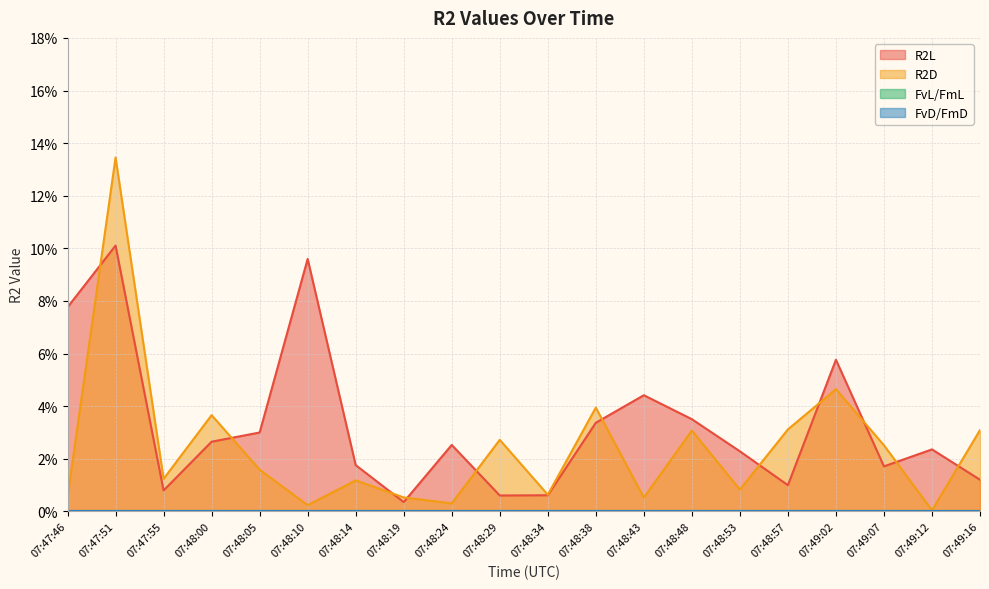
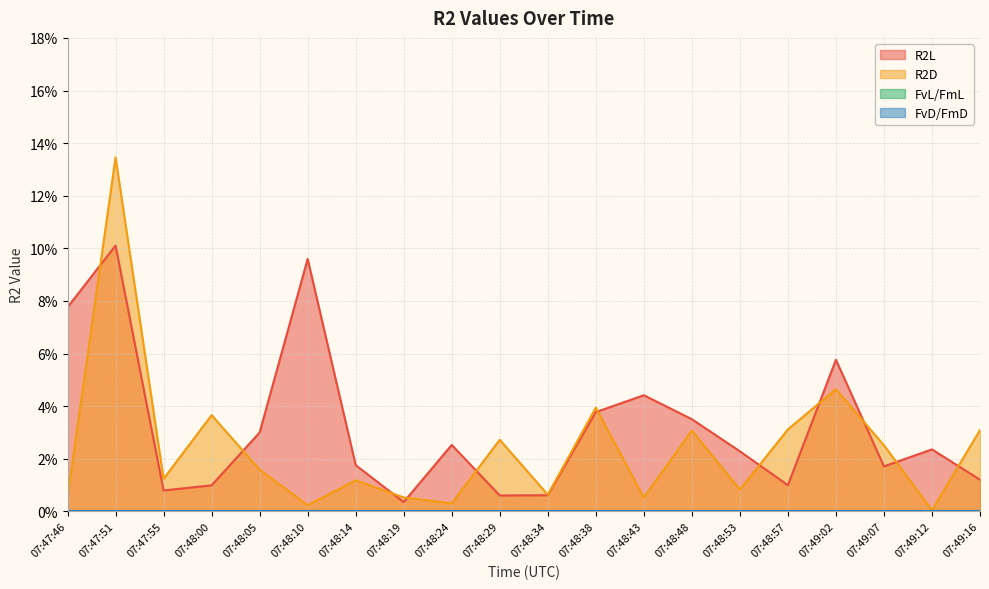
  {
    "R2L": {
      "07:47:46": "7.8%",
      "07:47:51": "10.1%",
      "07:47:55": "0.8%",
-     "07:48:00": "2.7%",
+     "07:48:00": "1.0%",
      "07:48:05": "3.0%",
      "07:48:10": "9.6%",
      "07:48:14": "1.8%",
      "07:48:19": "0.4%",
      "07:48:24": "2.5%",
      "07:48:29": "0.6%",
-     "07:48:38": "3.4%",
+     "07:48:38": "3.8%",
      "07:48:43": "4.4%",
      "07:48:48": "3.5%",
      "07:48:53": "2.3%",
      "07:48:57": "1.0%",
      "07:49:02": "5.8%",
      "07:49:07": "1.7%",
      "07:49:12": "2.4%",
      "07:49:16": "1.2%"
    },
    "R2D": {
      "07:47:46": "0.5%",
      "07:47:51": "13.5%",
      "07:47:55": "1.2%",
      "07:48:00": "3.7%",
      "07:48:05": "1.6%",
      "07:48:10": "0.2%",
      "07:48:14": "1.2%",
      "07:48:19": "0.5%",
      "07:48:24": "0.3%",
      "07:48:29": "2.7%",
      "07:48:38": "3.9%",
      "07:48:43": "0.5%",
      "07:48:48": "3.1%",
      "07:48:53": "0.8%",
      "07:48:57": "3.1%",
      "07:49:02": "4.6%",
      "07:49:07": "2.5%",
      "07:49:16": "3.1%"
    },
    "FvD/FmD": {
      "07:47:46": "0.0%",
      "07:47:51": "0.0%",
      "07:47:55": "0.0%",
      "07:48:00": "0.0%",
      "07:48:05": "0.0%",
      "07:48:10": "0.0%",
      "07:48:14": "0.0%",
      "07:48:19": "0.0%",
      "07:48:24": "0.0%",
      "07:48:29": "0.0%",
      "07:48:34": "0.0%",
      "07:48:38": "0.0%",
      "07:48:43": "0.0%",
      "07:48:48": "0.0%",
      "07:48:53": "0.0%",
      "07:48:57": "0.0%",
      "07:49:02": "0.0%",
      "07:49:07": "0.0%",
      "07:49:16": "0.0%"
    }
  }
